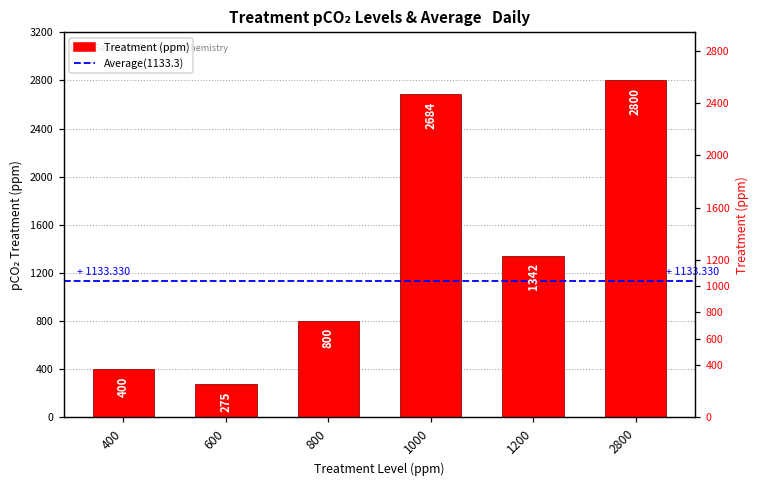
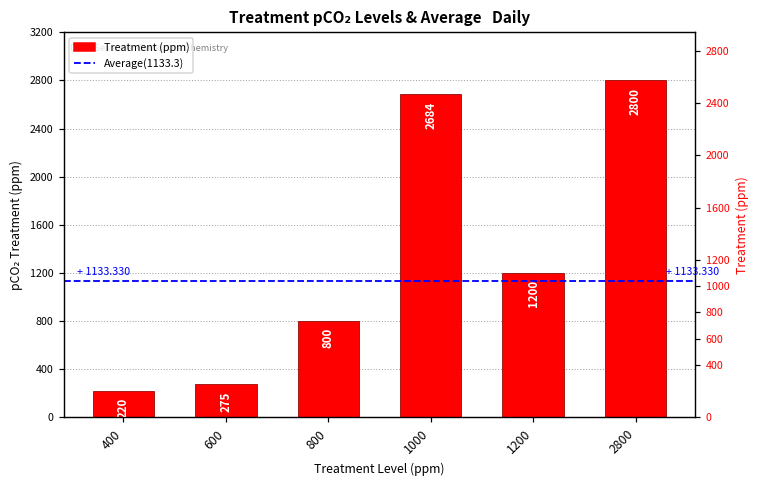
  {
-   "400": 400,
+   "400": 220,
    "600": 275,
    "800": 800,
    "1000": 2684,
-   "1200": 1342,
+   "1200": 1200,
    "2800": 2800
  }
